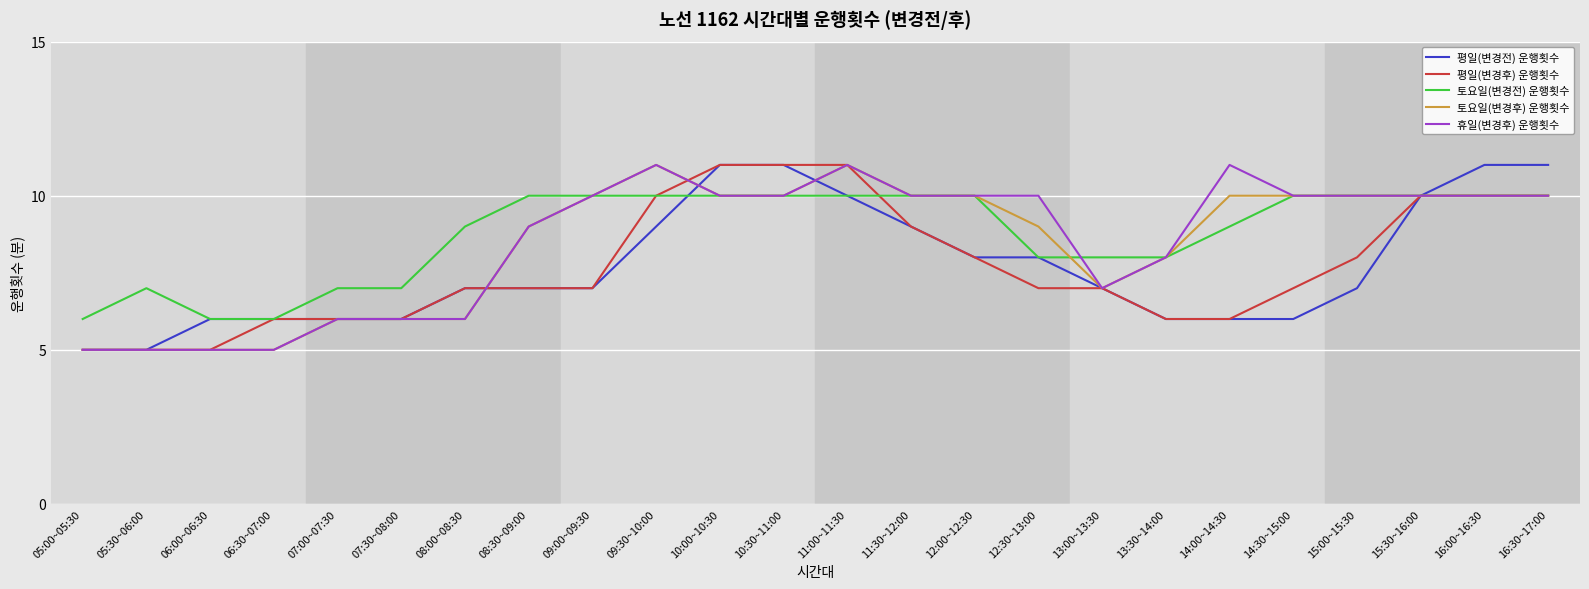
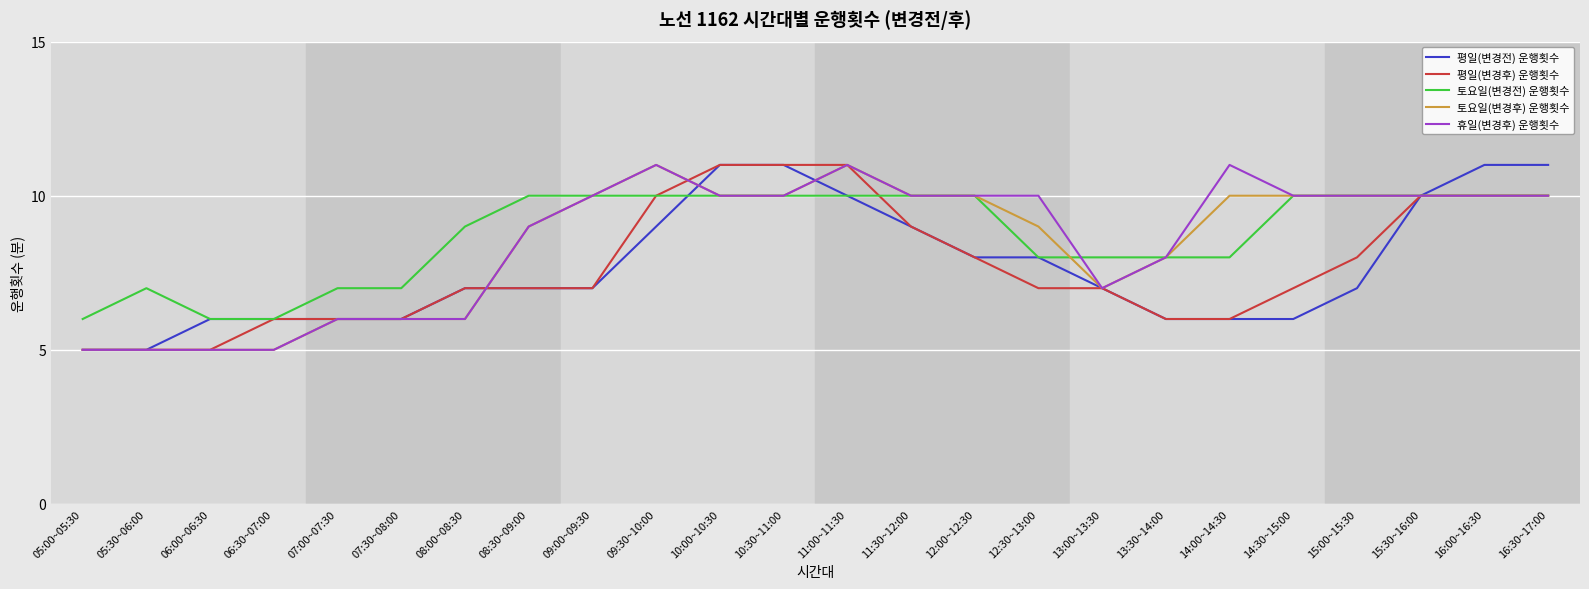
  {
    "평일(변경전) 운행횟수": {
      "09:30~10:00": 9,
      "14:30~15:00": 6,
      "15:00~15:30": 7,
      "16:00~16:30": 11,
      "16:30~17:00": 11
    },
    "평일(변경후) 운행횟수": {
      "12:30~13:00": 7,
      "14:30~15:00": 7,
      "15:00~15:30": 8
    },
    "토요일(변경전) 운행횟수": {
      "05:00~05:30": 6,
      "05:30~06:00": 7,
      "07:00~07:30": 7,
      "07:30~08:00": 7,
      "08:00~08:30": 9,
      "08:30~09:00": 10,
      "13:00~13:30": 8,
-     "14:00~14:30": 9
+     "14:00~14:30": 8
    },
    "토요일(변경후) 운행횟수": {
      "12:30~13:00": 9,
      "14:00~14:30": 10
    },
    "휴일(변경후) 운행횟수": {
      "12:30~13:00": 10,
      "14:00~14:30": 11
    }
  }
